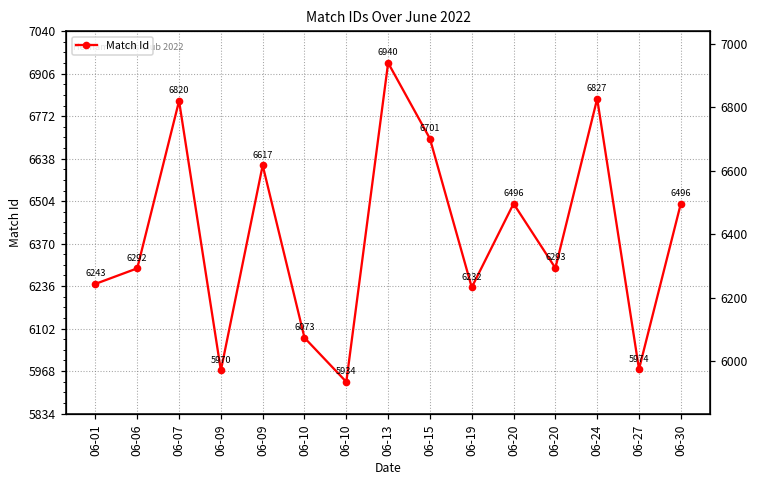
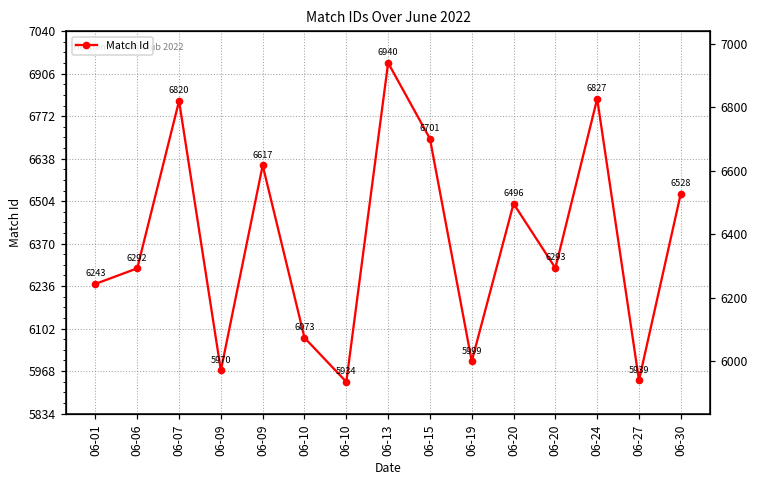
  {
    "06-01": 6243,
    "06-06": 6292,
    "06-07": 6820,
    "06-13": 6940,
    "06-15": 6701,
-   "06-19": 6232,
+   "06-19": 5999,
    "06-24": 6827,
-   "06-27": 5974,
-   "06-30": 6496
+   "06-27": 5939,
+   "06-30": 6528
  }
